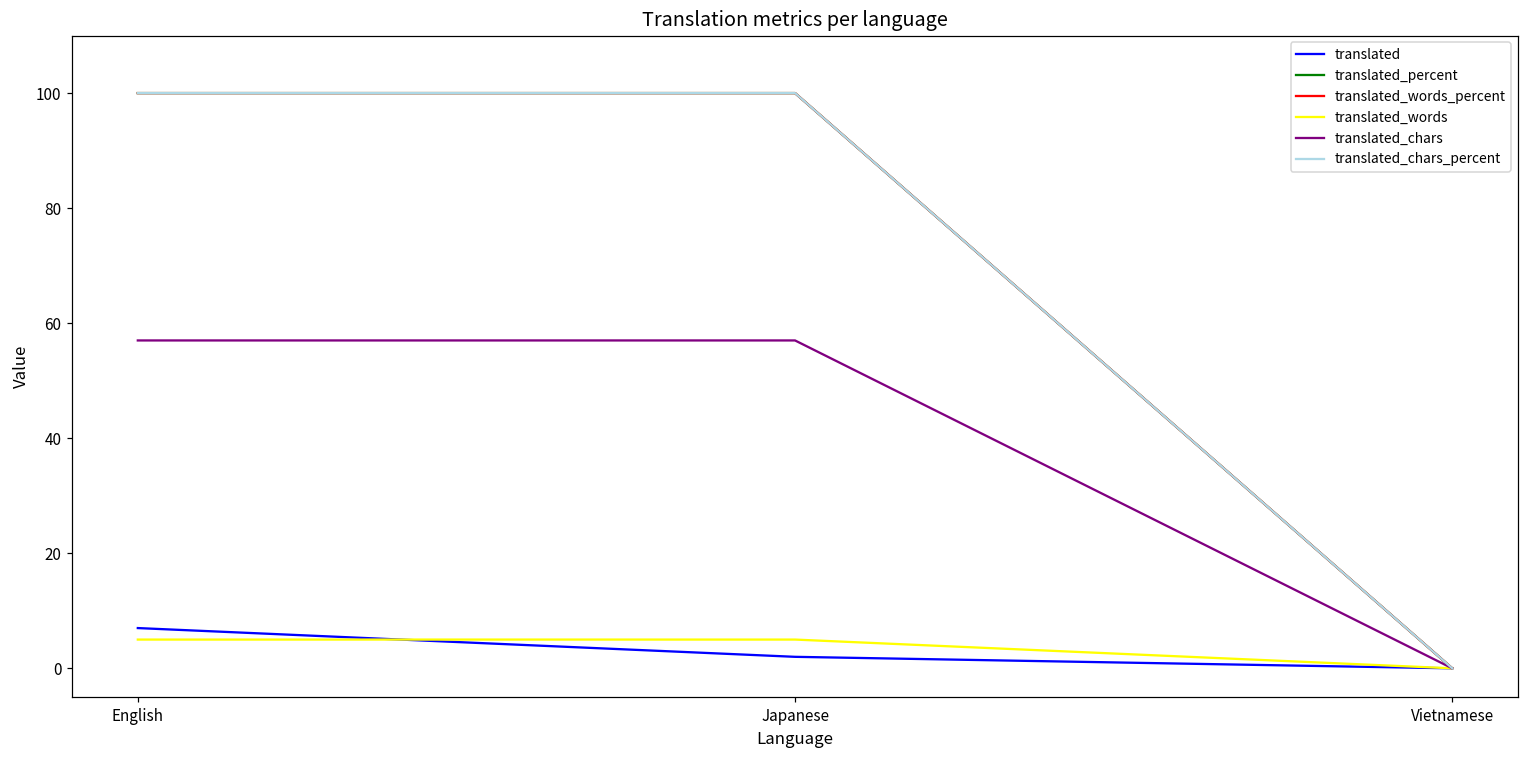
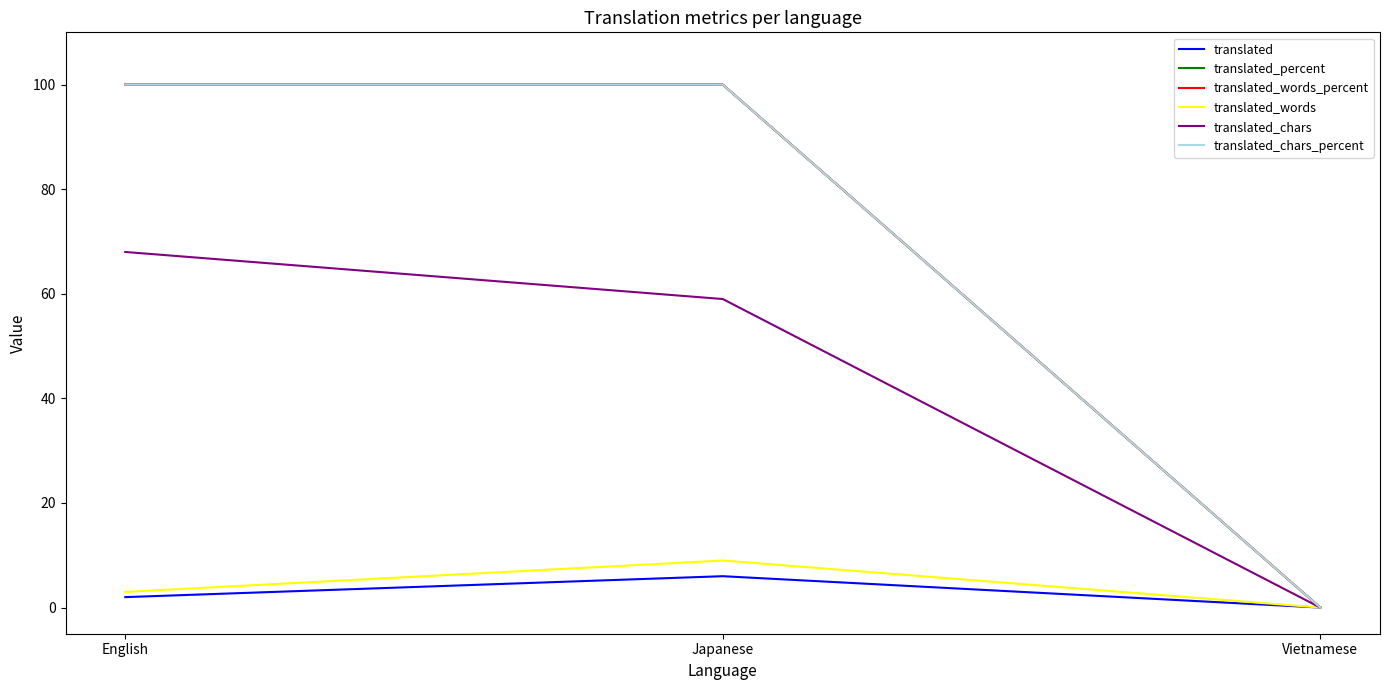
  {
    "translated": {
-     "English": 7,
-     "Japanese": 2
+     "English": 2,
+     "Japanese": 6
    },
    "translated_chars_percent": {
      "English": 100,
      "Japanese": 100
    },
    "translated_words": {
-     "English": 5,
-     "Japanese": 5
+     "English": 3,
+     "Japanese": 9
    },
    "translated_chars": {
-     "English": 57,
-     "Japanese": 57
+     "English": 68,
+     "Japanese": 59
    }
  }
